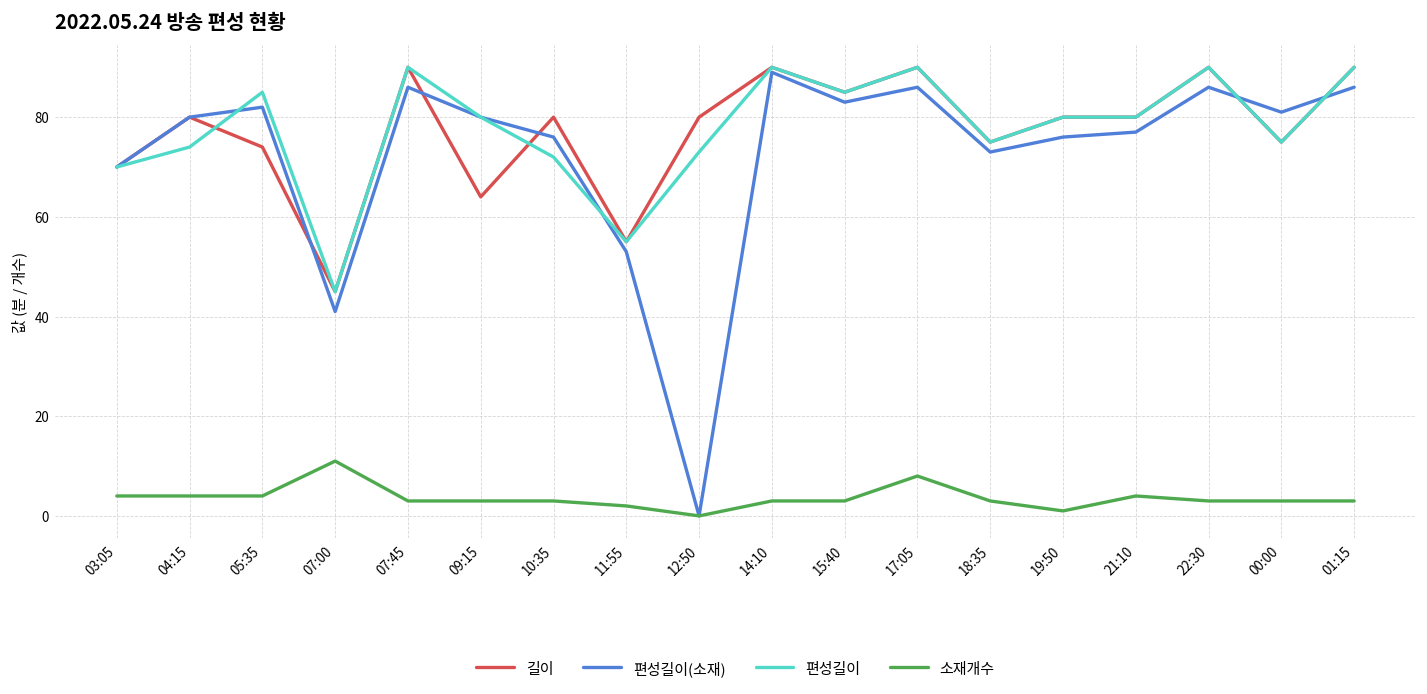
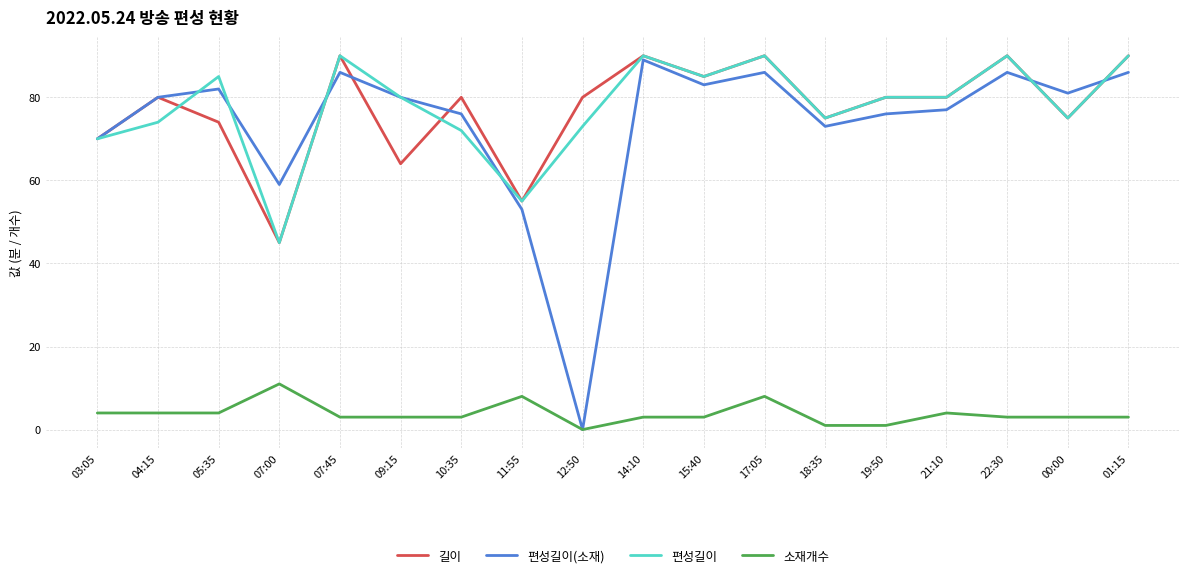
  {
    "길이": {
      "05:35": 74,
      "09:15": 64,
      "10:35": 80,
      "12:50": 80
    },
    "편성길이(소재)": {
      "05:35": 82,
-     "07:00": 41,
+     "07:00": 59,
      "07:45": 86,
      "10:35": 76,
      "11:55": 53,
      "14:10": 89,
      "15:40": 83,
      "17:05": 86,
      "18:35": 73,
      "19:50": 76,
      "21:10": 77,
      "22:30": 86,
      "00:00": 81,
      "01:15": 86
    },
    "편성길이": {
      "04:15": 74,
      "05:35": 85,
      "10:35": 72,
      "12:50": 73
    },
    "소재개수": {
      "03:05": 4,
      "04:15": 4,
      "05:35": 4,
      "07:00": 11,
      "07:45": 3,
      "09:15": 3,
      "10:35": 3,
-     "11:55": 2,
+     "11:55": 8,
      "14:10": 3,
      "15:40": 3,
      "17:05": 8,
-     "18:35": 3,
+     "18:35": 1,
      "19:50": 1,
      "21:10": 4,
      "22:30": 3,
      "00:00": 3,
      "01:15": 3
    }
  }
